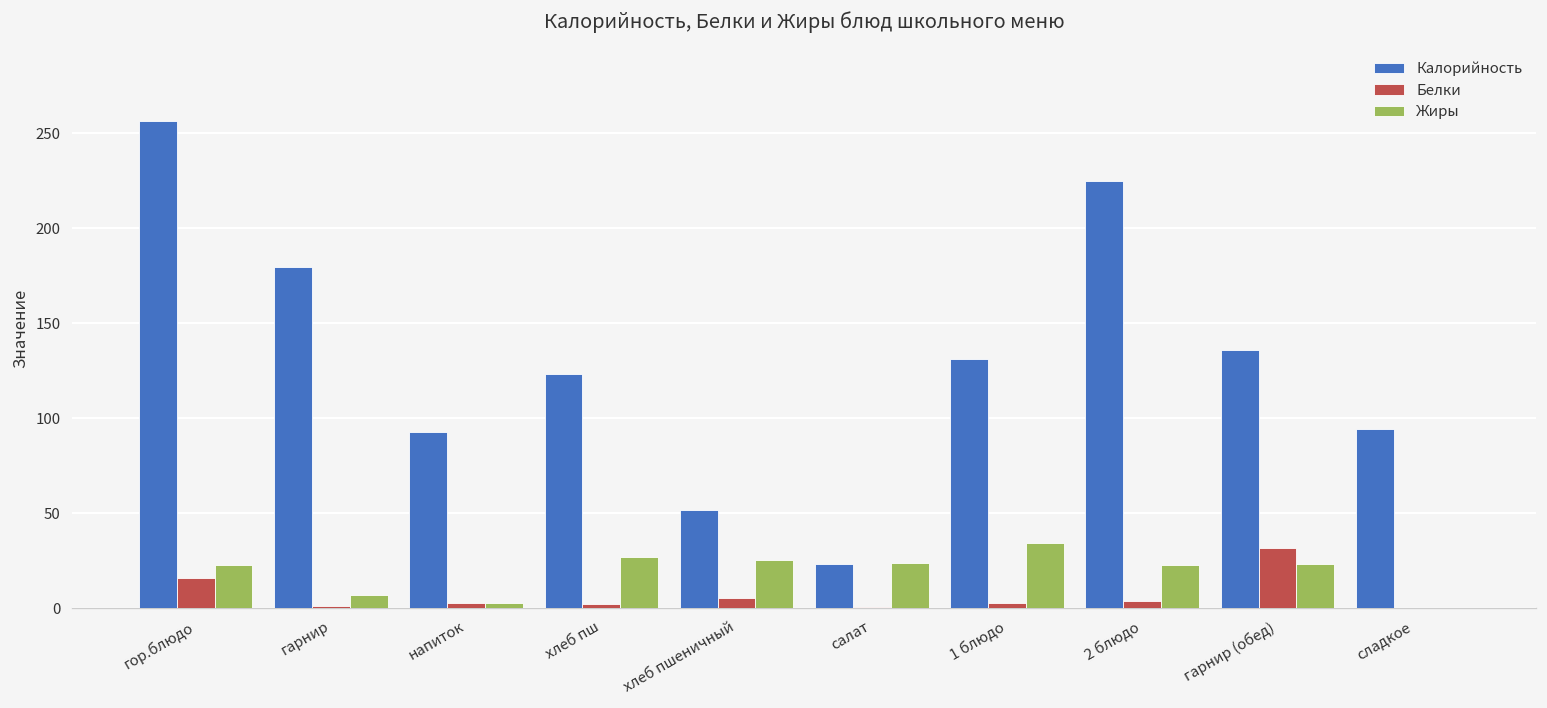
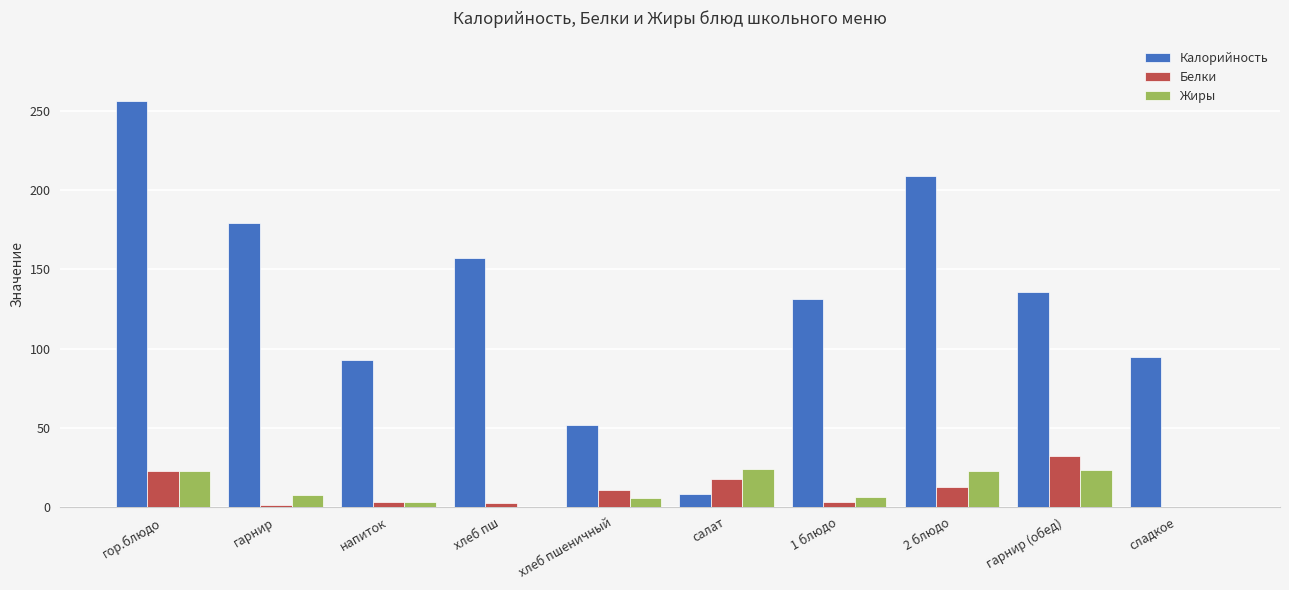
  {
    "Калорийность": {
      "гор.блюдо": 256,
      "гарнир": 179,
      "напиток": 93,
-     "хлеб пш": 124,
+     "хлеб пш": 157,
      "хлеб пшеничный": 52,
-     "салат": 23,
+     "салат": 8,
      "1 блюдо": 131,
-     "2 блюдо": 225,
+     "2 блюдо": 209,
      "гарнир (обед)": 136,
      "сладкое": 95
    },
    "Белки": {
-     "гор.блюдо": 16,
+     "гор.блюдо": 23,
      "напиток": 3,
      "хлеб пш": 2,
-     "хлеб пшеничный": 5,
-     "салат": 1,
+     "хлеб пшеничный": 11,
+     "салат": 18,
      "1 блюдо": 3,
-     "2 блюдо": 4,
+     "2 блюдо": 12,
      "гарнир (обед)": 32
    },
    "Жиры": {
      "гор.блюдо": 23,
      "гарнир": 7,
      "напиток": 3,
-     "хлеб пш": 27,
-     "хлеб пшеничный": 26,
+     "хлеб пш": 0,
+     "хлеб пшеничный": 6,
      "салат": 24,
-     "1 блюдо": 34,
+     "1 блюдо": 6,
      "2 блюдо": 23,
      "гарнир (обед)": 23
    }
  }
